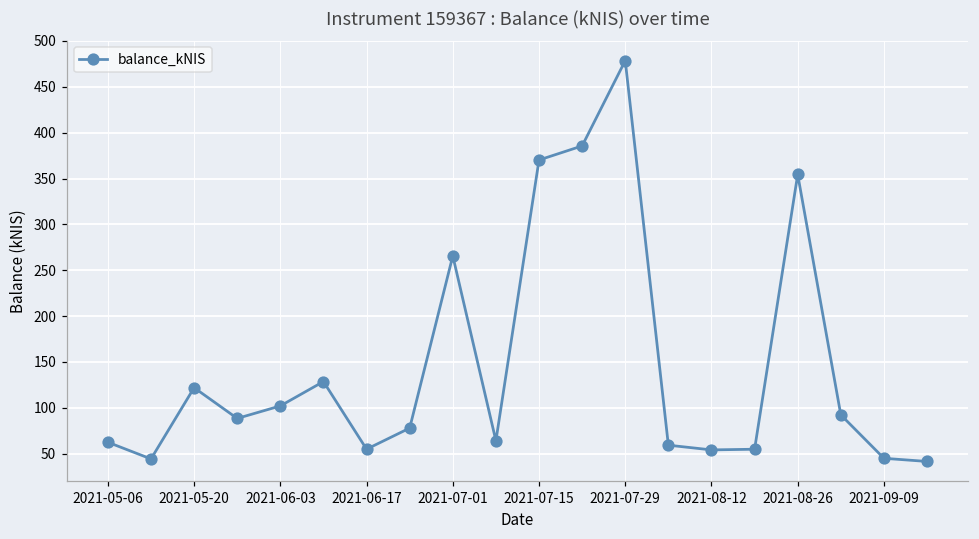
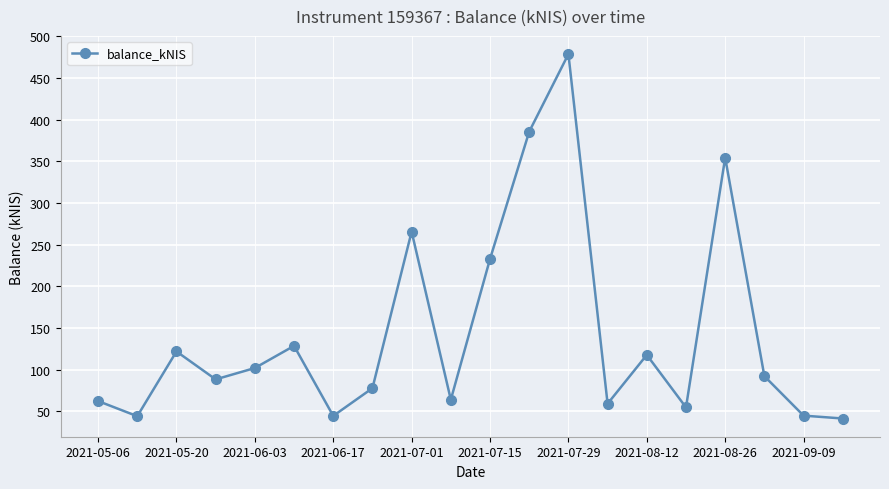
  {
    "2021-05-06": 60,
    "2021-05-20": 120,
    "2021-06-03": 100,
-   "2021-06-17": 50,
+   "2021-06-17": 40,
    "2021-07-01": 270,
-   "2021-07-15": 370,
+   "2021-07-15": 230,
    "2021-07-29": 480,
-   "2021-08-12": 50,
+   "2021-08-12": 120,
    "2021-08-26": 350,
    "2021-09-09": 40
  }
